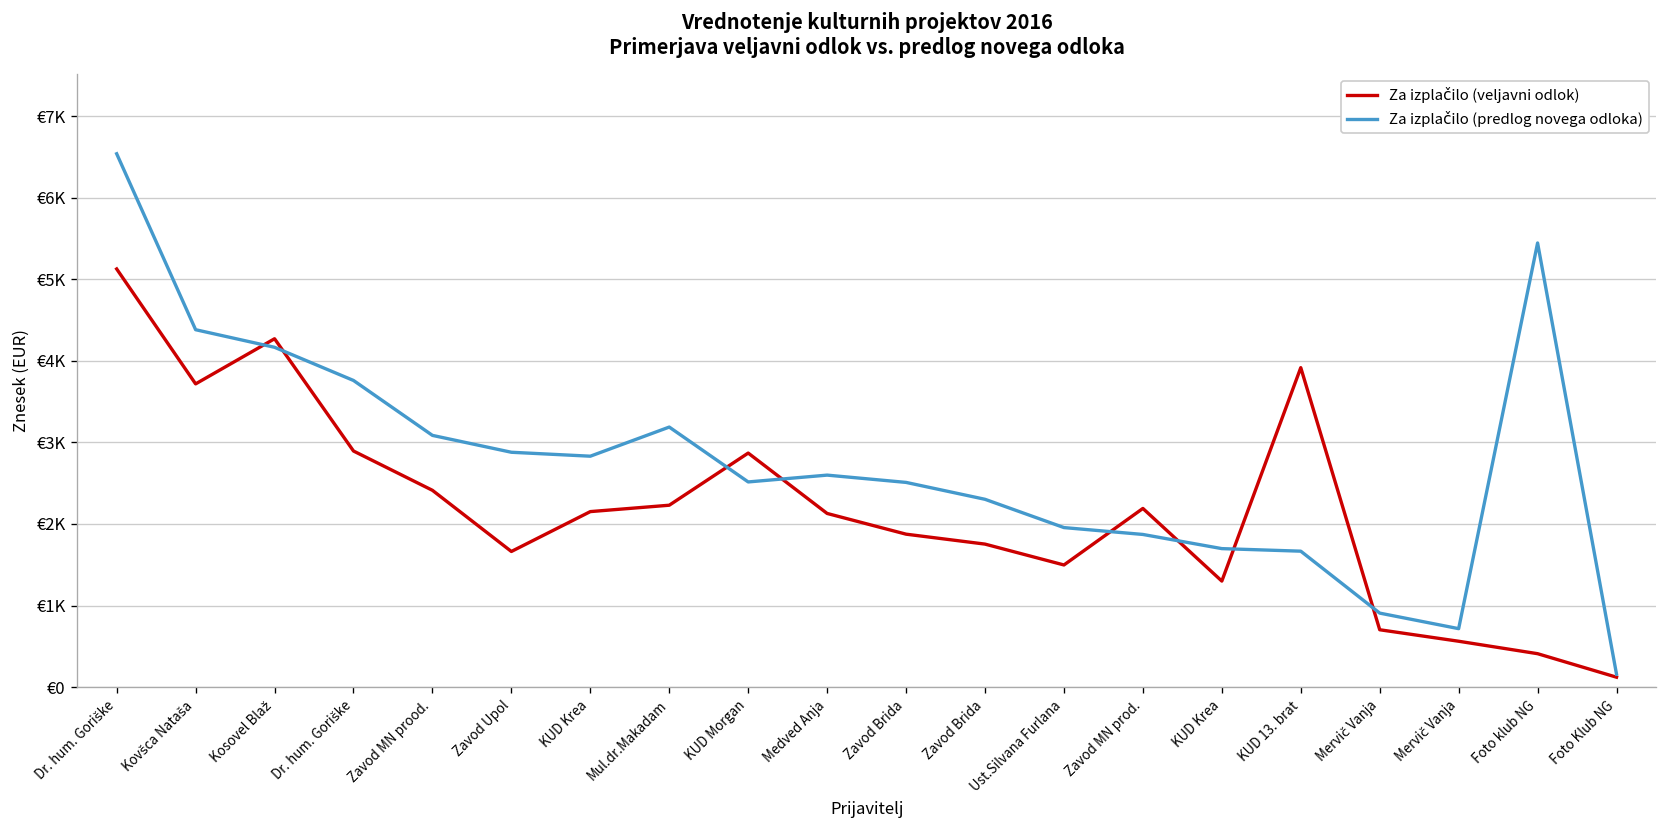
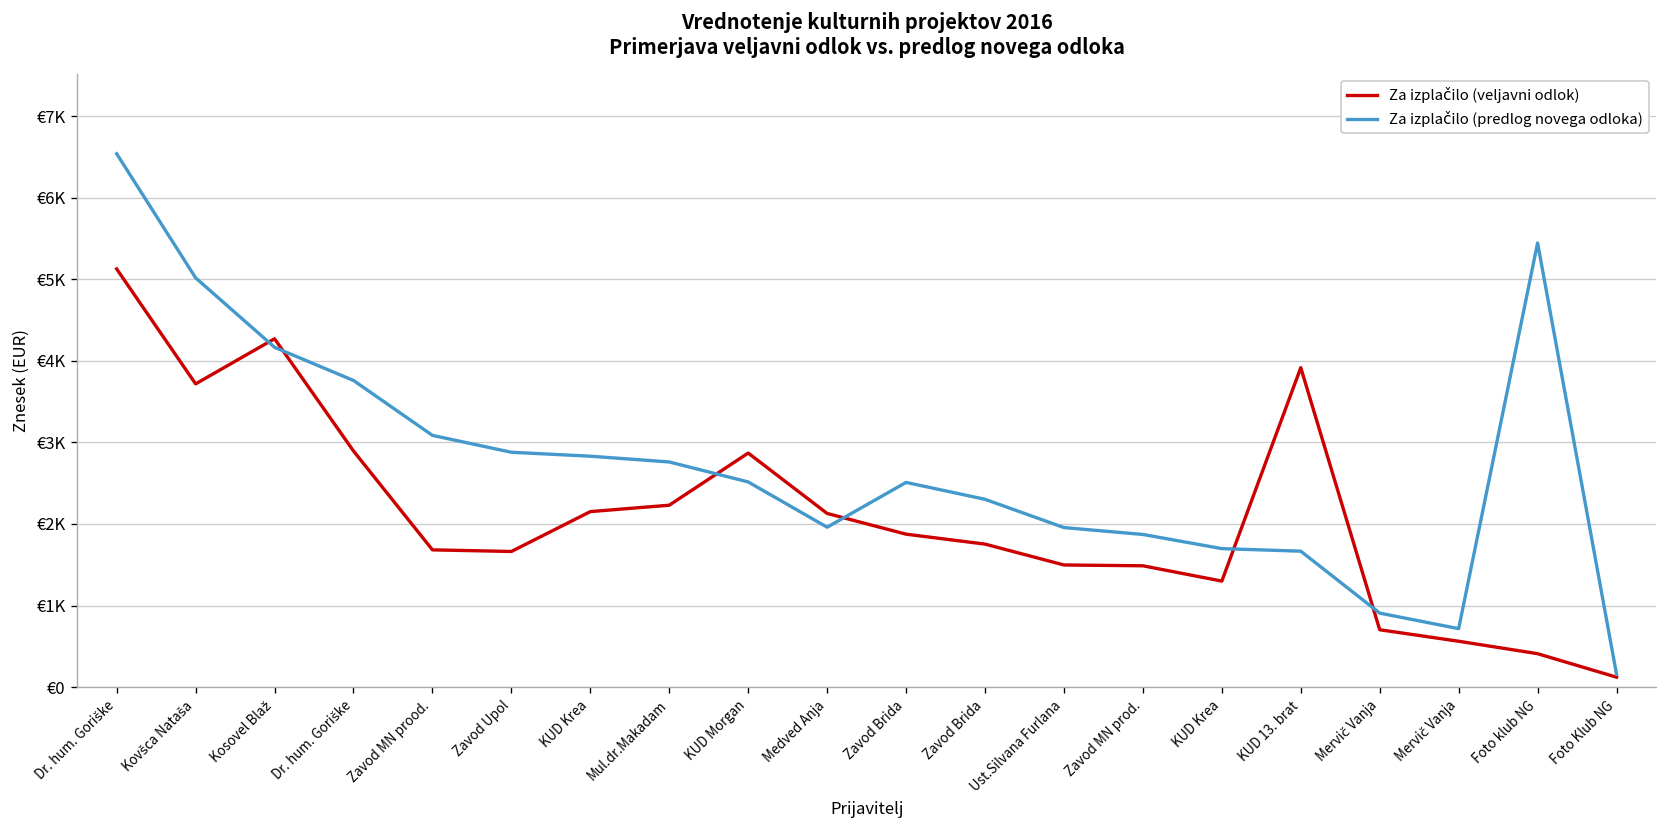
  {
    "Za izplačilo (veljavni odlok)": {
      "Kovšca Nataša": "€3700",
      "Kosovel Blaž": "€4300",
-     "Zavod MN prood.": "€2400",
+     "Zavod MN prood.": "€1700",
      "Zavod Upol": "€1700",
      "Mul.dr.Makadam": "€2200",
      "KUD Morgan": "€2900",
      "Medved Anja": "€2100",
      "Ust.Silvana Furlana": "€1500",
-     "Zavod MN prod.": "€2200",
+     "Zavod MN prod.": "€1500",
      "KUD 13. brat": "€3900",
      "Foto klub NG": "€400"
    },
    "Za izplačilo (predlog novega odloka)": {
-     "Kovšca Nataša": "€4400",
+     "Kovšca Nataša": "€5000",
      "Kosovel Blaž": "€4200",
      "Zavod MN prood.": "€3100",
      "Zavod Upol": "€2900",
-     "Mul.dr.Makadam": "€3200",
+     "Mul.dr.Makadam": "€2800",
      "KUD Morgan": "€2500",
-     "Medved Anja": "€2600",
+     "Medved Anja": "€2000",
      "Ust.Silvana Furlana": "€2000",
      "Zavod MN prod.": "€1900",
      "KUD 13. brat": "€1700",
      "Foto klub NG": "€5400"
    }
  }
